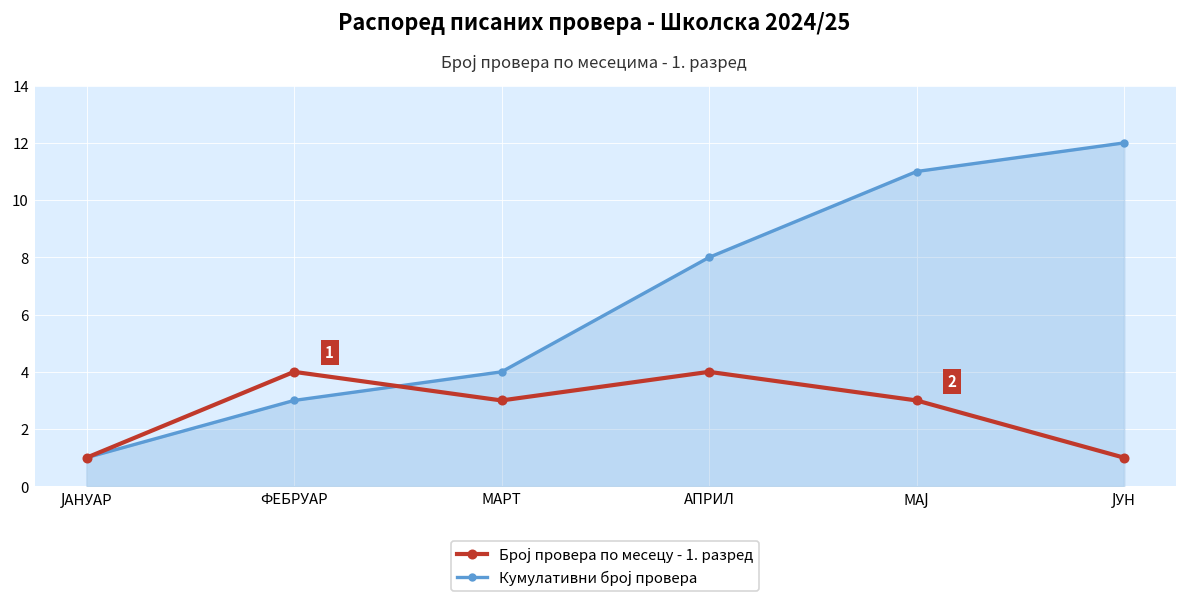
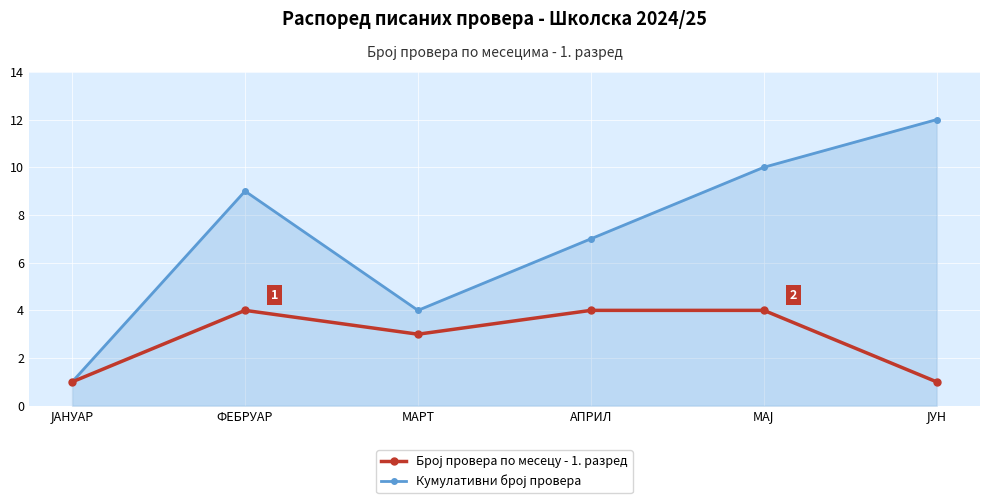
  {
    "Број провера по месецу - 1. разред": {
      "ФЕБРУАР": 4,
      "МАРТ": 3,
      "АПРИЛ": 4,
-     "МАЈ": 3,
+     "МАЈ": 4,
      "ЈУН": 1
    },
    "Кумулативни број провера": {
-     "ФЕБРУАР": 3,
+     "ФЕБРУАР": 9,
      "МАРТ": 4,
-     "АПРИЛ": 8,
-     "МАЈ": 11,
+     "АПРИЛ": 7,
+     "МАЈ": 10,
      "ЈУН": 12
    }
  }
